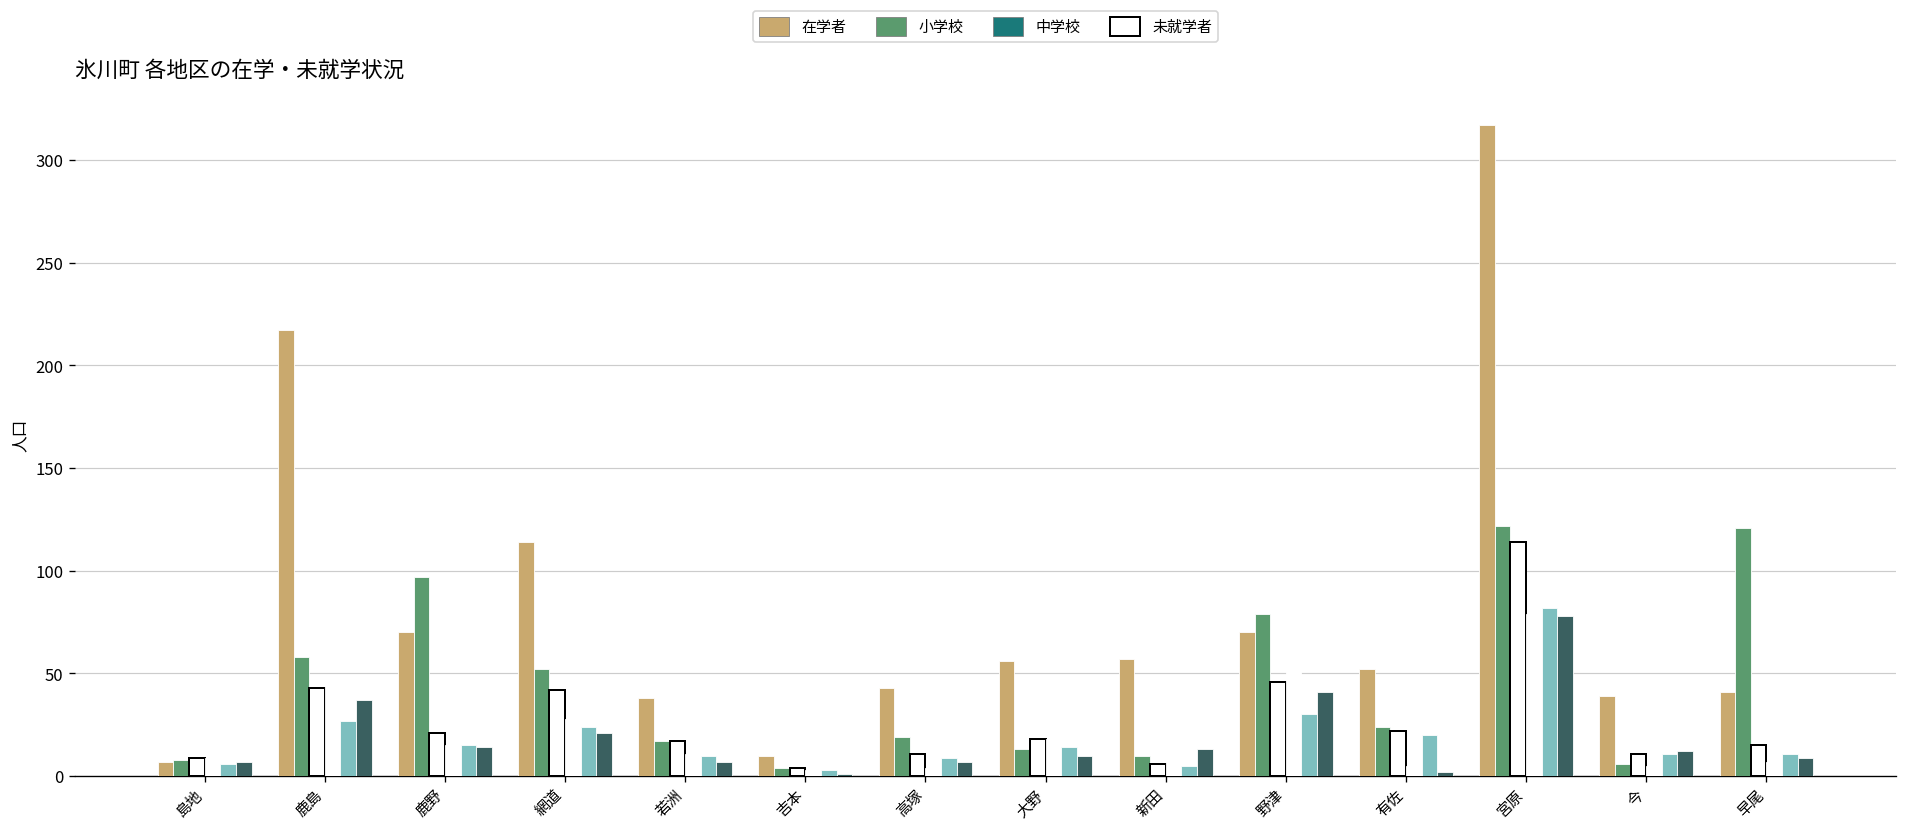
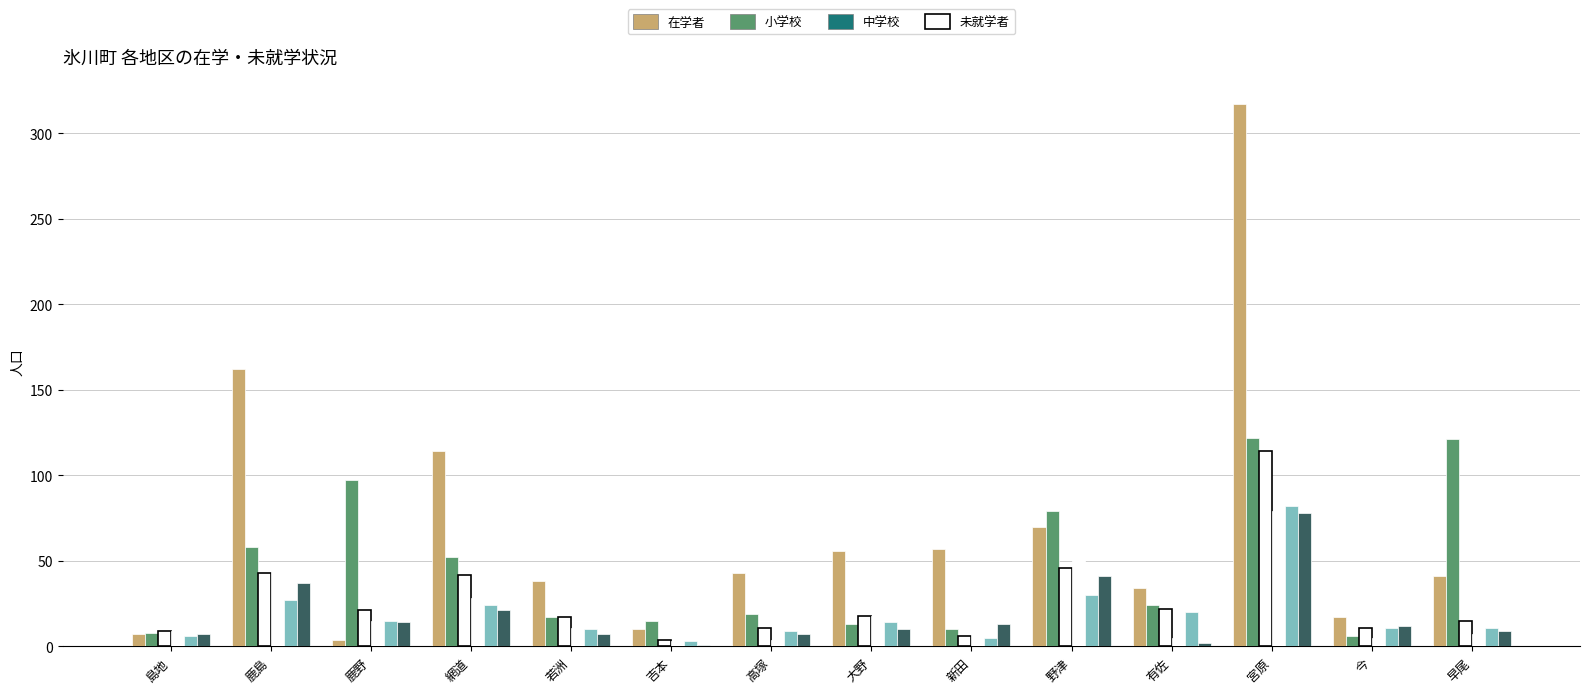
  {
    "在学者": {
      "島地": 7,
-     "鹿島": 217,
-     "鹿野": 70,
+     "鹿島": 162,
+     "鹿野": 4,
      "網道": 114,
      "若洲": 38,
      "吉本": 10,
      "高塚": 43,
      "大野": 56,
      "新田": 57,
      "野津": 70,
-     "有佐": 52,
+     "有佐": 34,
      "宮原": 317,
-     "今": 39,
+     "今": 17,
      "早尾": 41
    },
    "小学校": {
      "島地": 8,
      "鹿島": 58,
      "鹿野": 97,
      "網道": 52,
      "若洲": 17,
-     "吉本": 4,
+     "吉本": 15,
      "高塚": 19,
      "大野": 13,
      "新田": 10,
      "野津": 79,
      "有佐": 24,
      "宮原": 122,
      "今": 6,
      "早尾": 121
    }
  }
